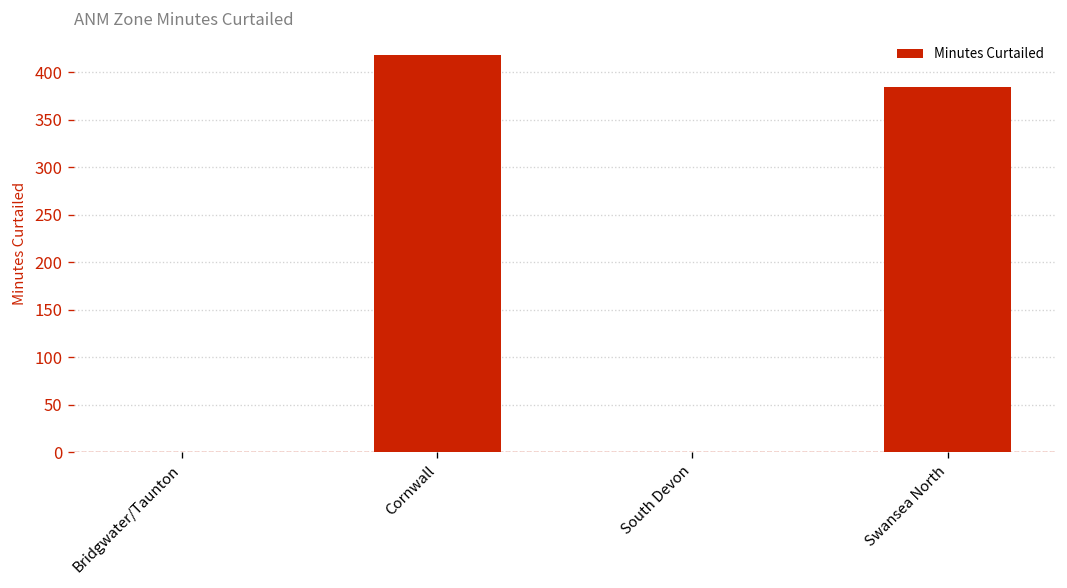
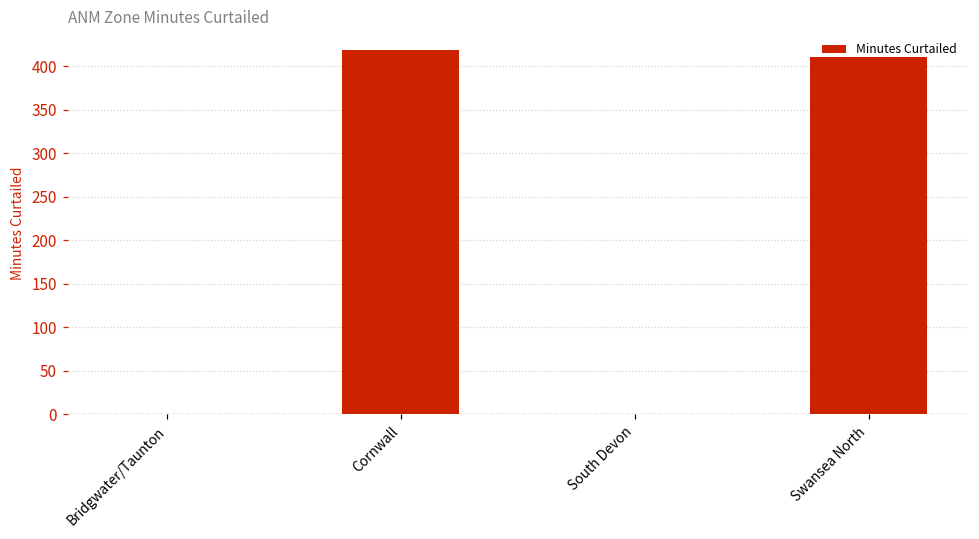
  {
    "Bridgwater/Taunton": 0,
    "Cornwall": 420,
    "South Devon": 0,
-   "Swansea North": 380
+   "Swansea North": 410
  }
